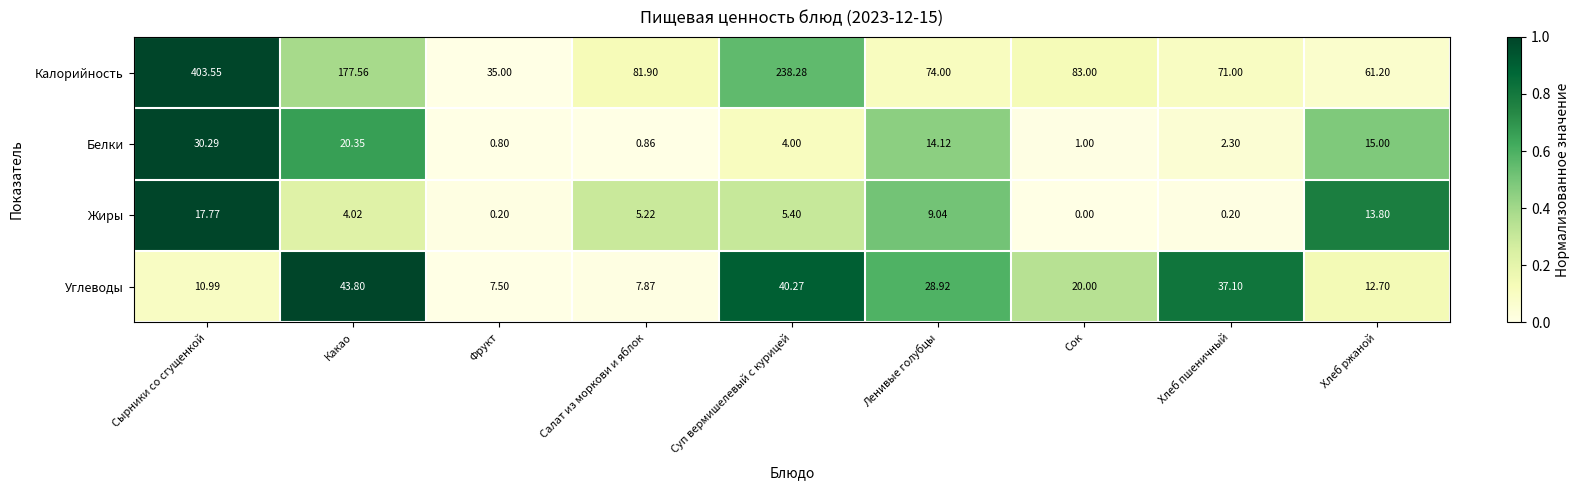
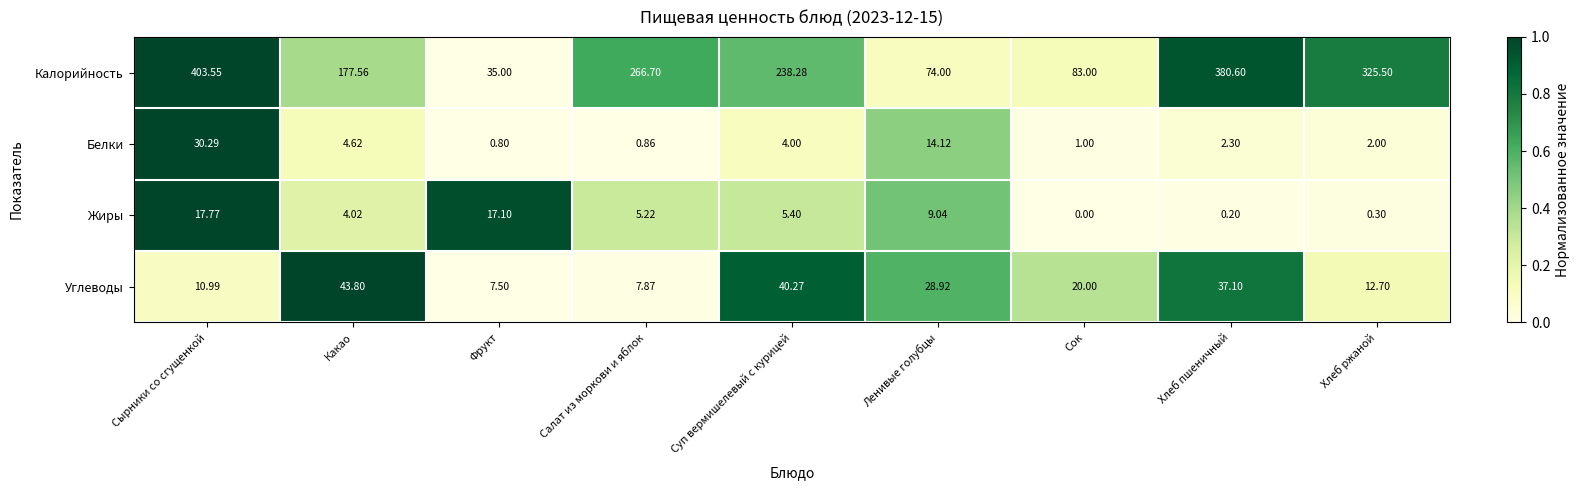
  {
    "Калорийность": {
      "Сырники со сгущенкой": 403.55,
      "Какао": 177.56,
      "Фрукт": 35.00,
-     "Салат из моркови и яблок": 81.90,
+     "Салат из моркови и яблок": 266.70,
      "Суп вермишелевый с курицей": 238.28,
      "Ленивые голубцы": 74.00,
      "Сок": 83.00,
-     "Хлеб пшеничный": 71.00,
-     "Хлеб ржаной": 61.20
+     "Хлеб пшеничный": 380.60,
+     "Хлеб ржаной": 325.50
    },
    "Белки": {
      "Сырники со сгущенкой": 30.29,
-     "Какао": 20.35,
+     "Какао": 4.62,
      "Фрукт": 0.80,
      "Салат из моркови и яблок": 0.86,
      "Суп вермишелевый с курицей": 4.00,
      "Ленивые голубцы": 14.12,
      "Сок": 1.00,
      "Хлеб пшеничный": 2.30,
-     "Хлеб ржаной": 15.00
+     "Хлеб ржаной": 2.00
    },
    "Жиры": {
      "Сырники со сгущенкой": 17.77,
      "Какао": 4.02,
-     "Фрукт": 0.20,
+     "Фрукт": 17.10,
      "Салат из моркови и яблок": 5.22,
      "Суп вермишелевый с курицей": 5.40,
      "Ленивые голубцы": 9.04,
      "Сок": 0.00,
      "Хлеб пшеничный": 0.20,
-     "Хлеб ржаной": 13.80
+     "Хлеб ржаной": 0.30
    },
    "Углеводы": {
      "Сырники со сгущенкой": 10.99,
      "Какао": 43.80,
      "Фрукт": 7.50,
      "Салат из моркови и яблок": 7.87,
      "Суп вермишелевый с курицей": 40.27,
      "Ленивые голубцы": 28.92,
      "Сок": 20.00,
      "Хлеб пшеничный": 37.10,
      "Хлеб ржаной": 12.70
    }
  }
